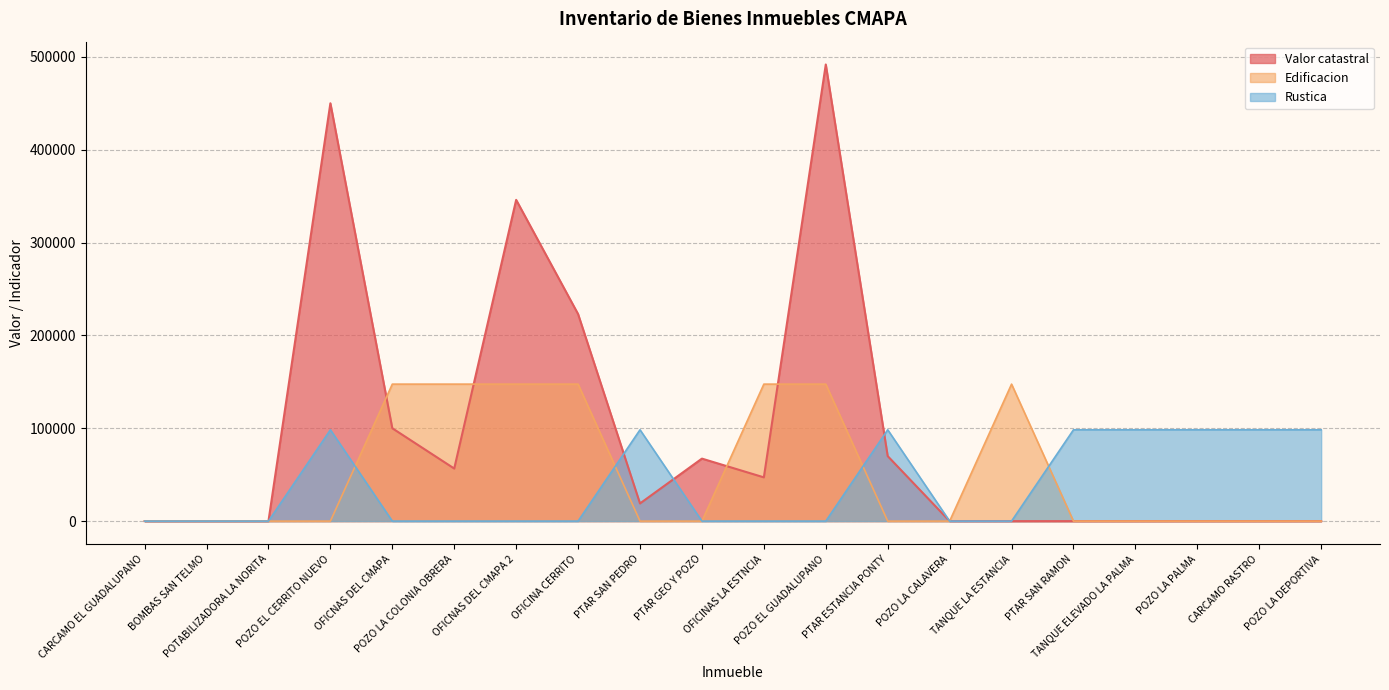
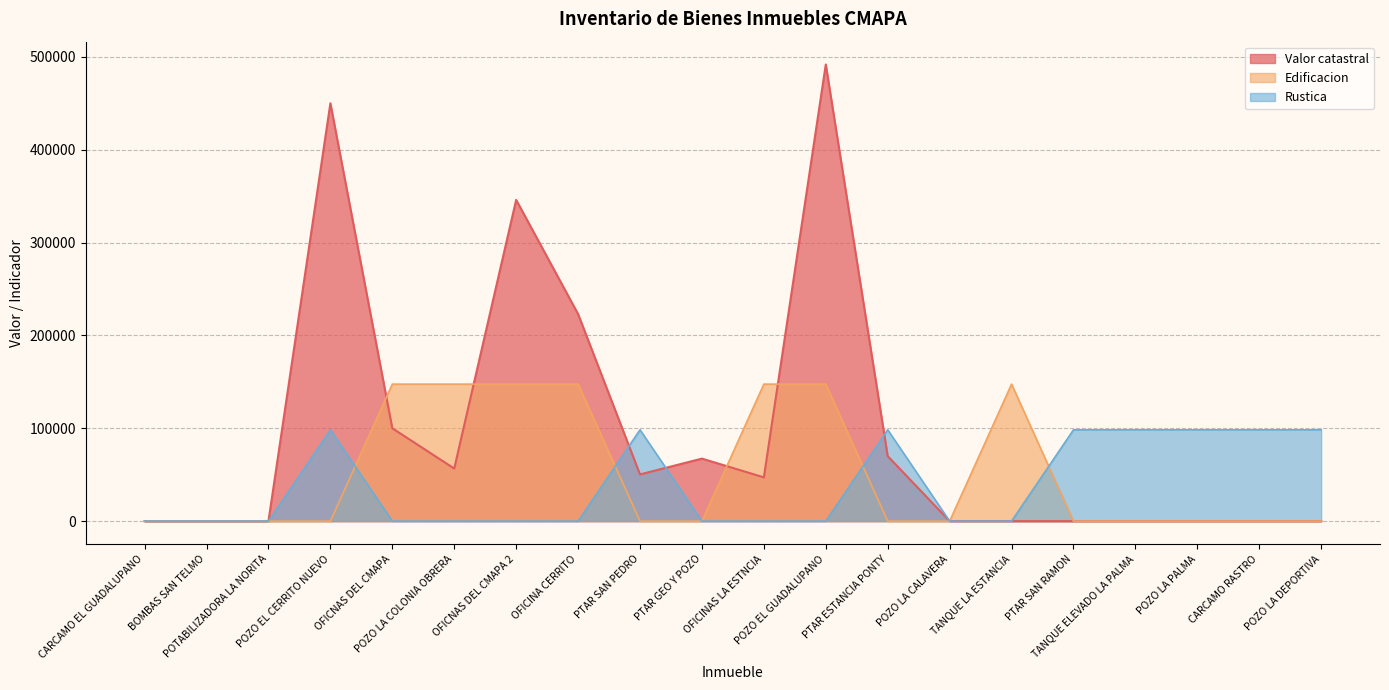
  {
    "Valor catastral": {
      "POZO EL CERRITO NUEVO": 450000,
      "OFICNAS DEL CMAPA": 100000,
      "POZO LA COLONIA OBRERA": 60000,
      "OFICNAS DEL CMAPA 2": 350000,
      "OFICINA CERRITO": 220000,
-     "PTAR SAN PEDRO": 20000,
+     "PTAR SAN PEDRO": 50000,
      "PTAR GEO Y POZO": 70000,
      "OFICINAS LA ESTNCIA": 50000,
      "POZO EL GUADALUPANO": 490000,
      "PTAR ESTANCIA PONTY": 70000
    },
    "Edificacion": {
      "POZO EL CERRITO NUEVO": 0,
      "OFICNAS DEL CMAPA": 150000,
      "POZO LA COLONIA OBRERA": 150000,
      "OFICNAS DEL CMAPA 2": 150000,
      "OFICINA CERRITO": 150000,
      "PTAR SAN PEDRO": 0,
      "OFICINAS LA ESTNCIA": 150000,
      "POZO EL GUADALUPANO": 150000,
      "PTAR ESTANCIA PONTY": 0,
      "TANQUE LA ESTANCIA": 150000
    },
    "Rustica": {
      "POZO EL CERRITO NUEVO": 100000,
      "OFICNAS DEL CMAPA": 0,
      "POZO LA COLONIA OBRERA": 0,
      "OFICNAS DEL CMAPA 2": 0,
      "OFICINA CERRITO": 0,
      "PTAR SAN PEDRO": 100000,
      "OFICINAS LA ESTNCIA": 0,
      "POZO EL GUADALUPANO": 0,
      "PTAR ESTANCIA PONTY": 100000,
      "PTAR SAN RAMON": 100000,
      "TANQUE ELEVADO LA PALMA": 100000,
      "POZO LA PALMA": 100000,
      "CARCAMO RASTRO": 100000,
      "POZO LA DEPORTIVA": 100000
    }
  }
